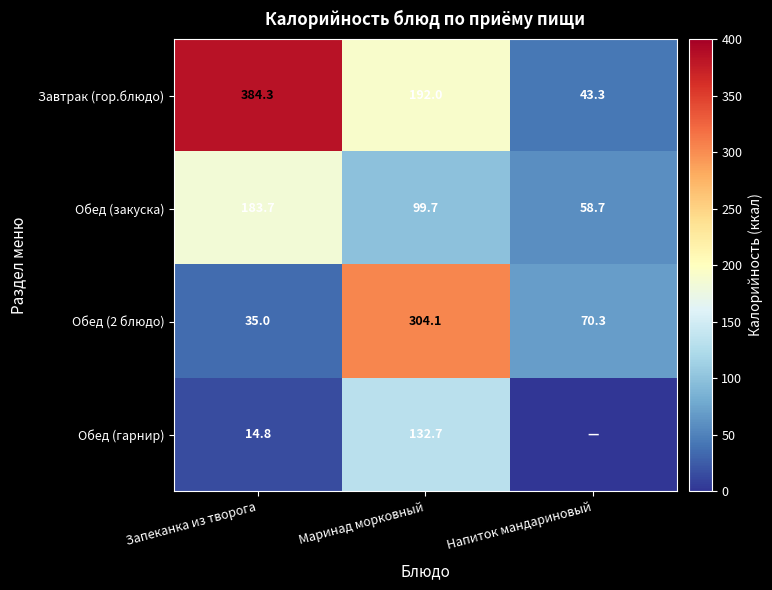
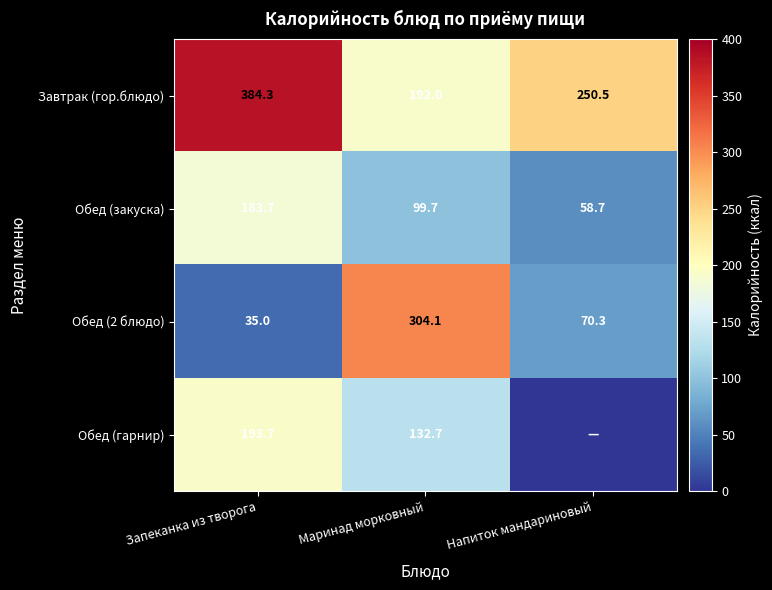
  {
    "Завтрак (гор.блюдо)": {
      "Запеканка из творога": 384.3,
      "Маринад морковный": 192.0,
-     "Напиток мандариновый": 43.3
+     "Напиток мандариновый": 250.5
    },
    "Обед (закуска)": {
      "Маринад морковный": 99.7,
      "Напиток мандариновый": 58.7
    },
    "Обед (2 блюдо)": {
      "Запеканка из творога": 35.0,
      "Маринад морковный": 304.1,
      "Напиток мандариновый": 70.3
    },
    "Обед (гарнир)": {
-     "Запеканка из творога": 14.8,
+     "Запеканка из творога": 193.7,
      "Маринад морковный": 132.7
    }
  }
